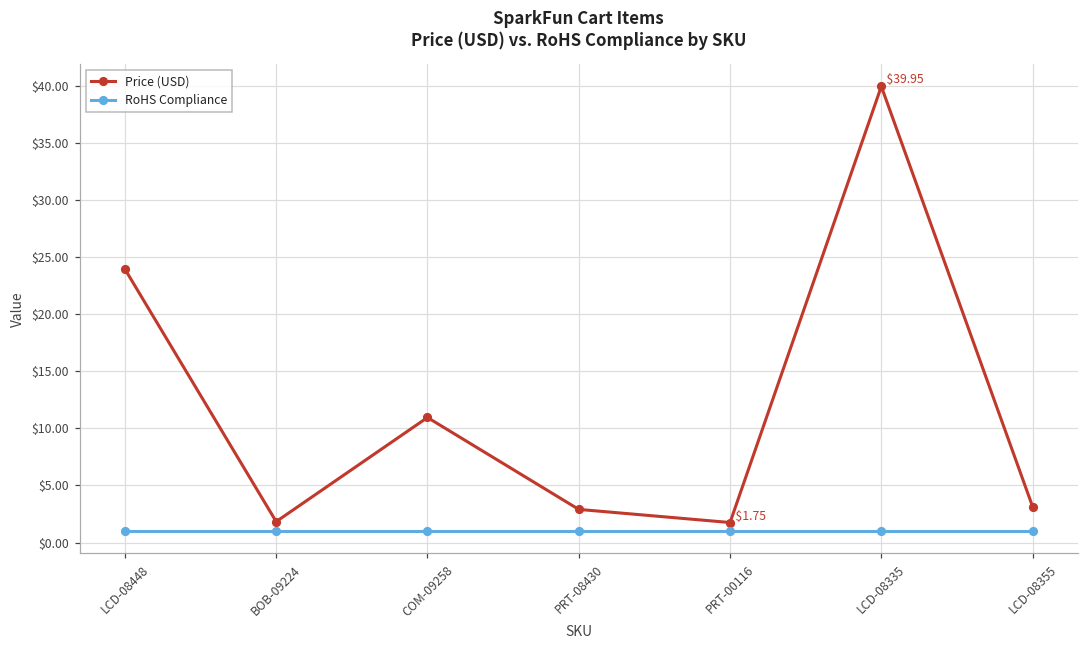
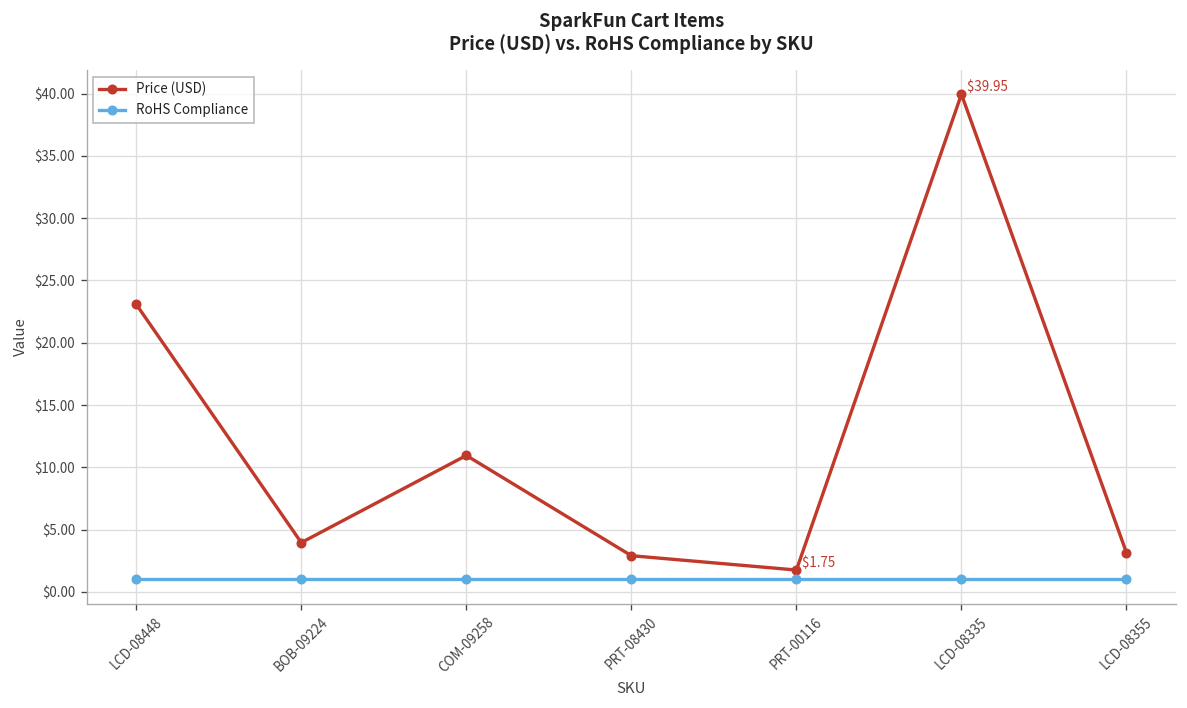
  {
    "Price (USD)": {
-     "LCD-08448": "$24.0",
-     "BOB-09224": "$1.8",
+     "LCD-08448": "$23.1",
+     "BOB-09224": "$4.0",
      "COM-09258": "$11.0",
      "PRT-08430": "$2.9",
      "LCD-08355": "$3.1"
    },
    "RoHS Compliance": {
      "LCD-08448": "$1.0",
      "BOB-09224": "$1.0",
      "COM-09258": "$1.0",
      "PRT-08430": "$1.0",
      "PRT-00116": "$1.0",
      "LCD-08335": "$1.0",
      "LCD-08355": "$1.0"
    }
  }
